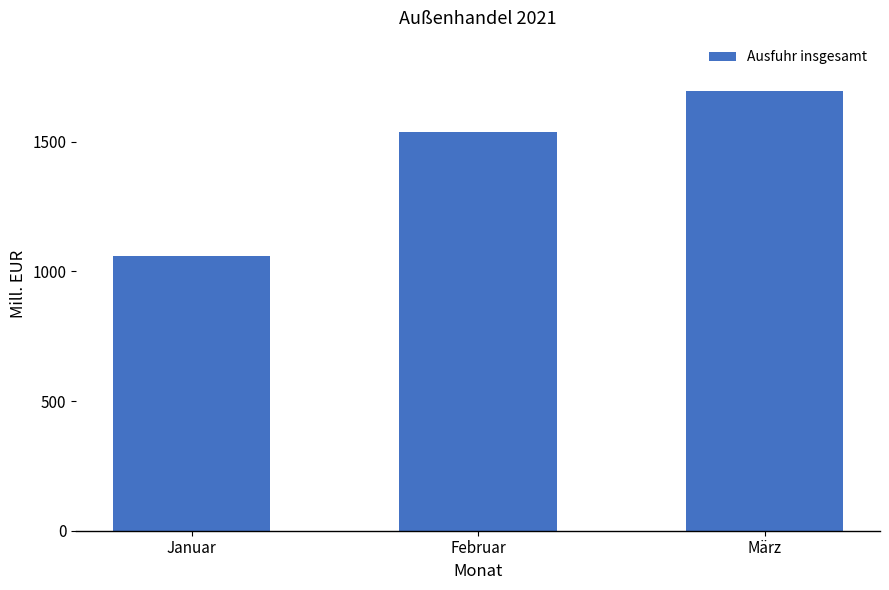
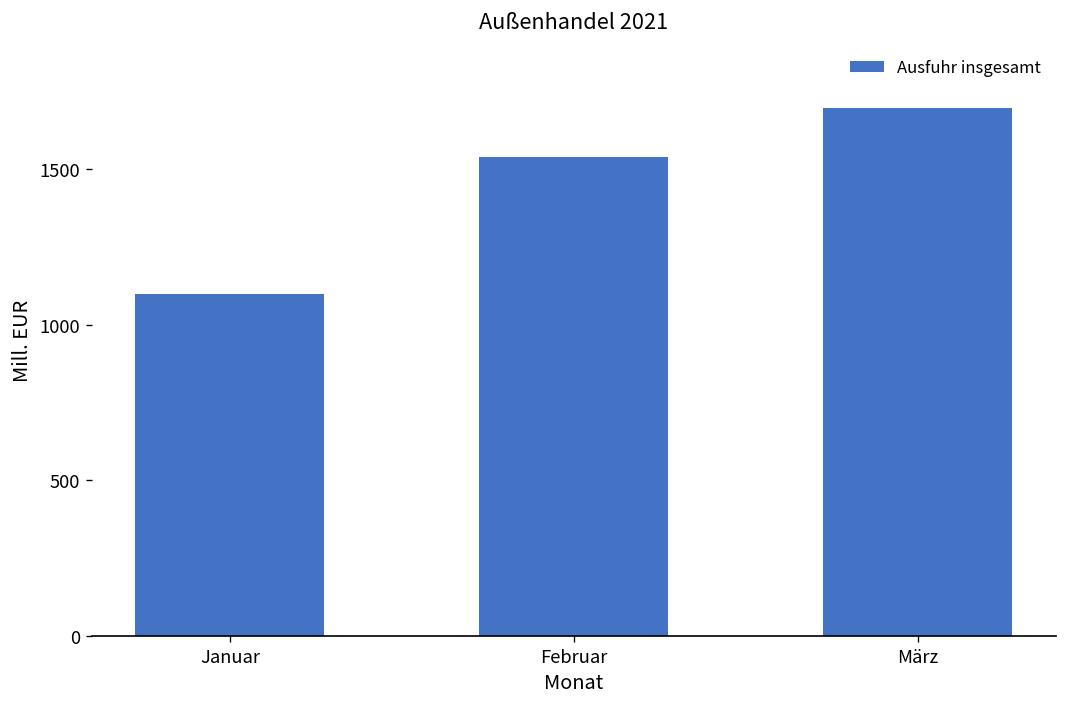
  {
-   "Januar": 1060,
+   "Januar": 1100,
    "Februar": 1540,
    "März": 1700
  }
